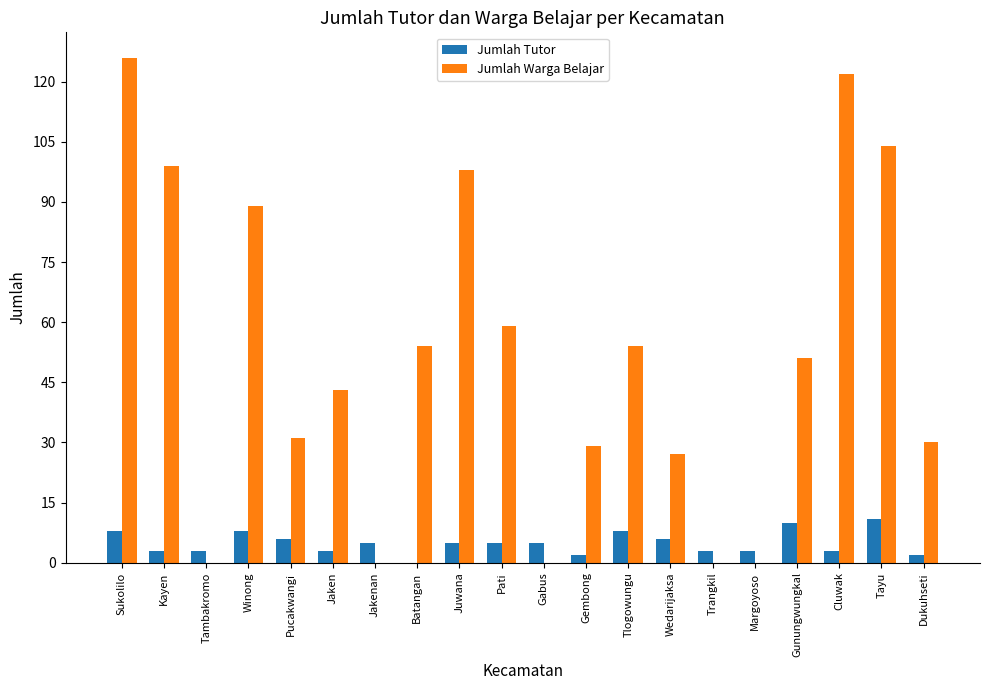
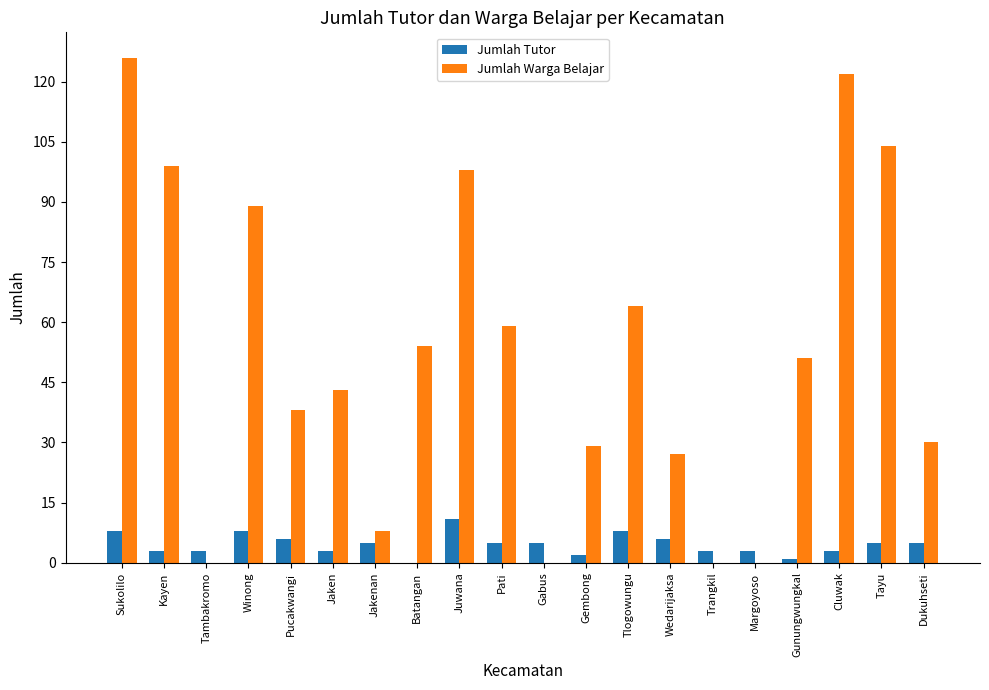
  {
    "Jumlah Tutor": {
      "Sukolilo": 8,
      "Kayen": 3,
      "Tambakromo": 3,
      "Winong": 8,
      "Pucakwangi": 6,
      "Jaken": 3,
      "Jakenan": 5,
      "Batangan": 0,
-     "Juwana": 5,
+     "Juwana": 11,
      "Pati": 5,
      "Gabus": 5,
      "Gembong": 2,
      "Tlogowungu": 8,
      "Wedarijaksa": 6,
      "Trangkil": 3,
      "Margoyoso": 3,
-     "Gunungwungkal": 10,
+     "Gunungwungkal": 1,
      "Cluwak": 3,
-     "Tayu": 11,
-     "Dukuhseti": 2
+     "Tayu": 5,
+     "Dukuhseti": 5
    },
    "Jumlah Warga Belajar": {
      "Sukolilo": 126,
      "Kayen": 99,
      "Tambakromo": 0,
      "Winong": 89,
-     "Pucakwangi": 31,
+     "Pucakwangi": 38,
      "Jaken": 43,
-     "Jakenan": 0,
+     "Jakenan": 8,
      "Batangan": 54,
      "Juwana": 98,
      "Pati": 59,
      "Gabus": 0,
      "Gembong": 29,
-     "Tlogowungu": 54,
+     "Tlogowungu": 64,
      "Wedarijaksa": 27,
      "Trangkil": 0,
      "Margoyoso": 0,
      "Gunungwungkal": 51,
      "Cluwak": 122,
      "Tayu": 104,
      "Dukuhseti": 30
    }
  }
